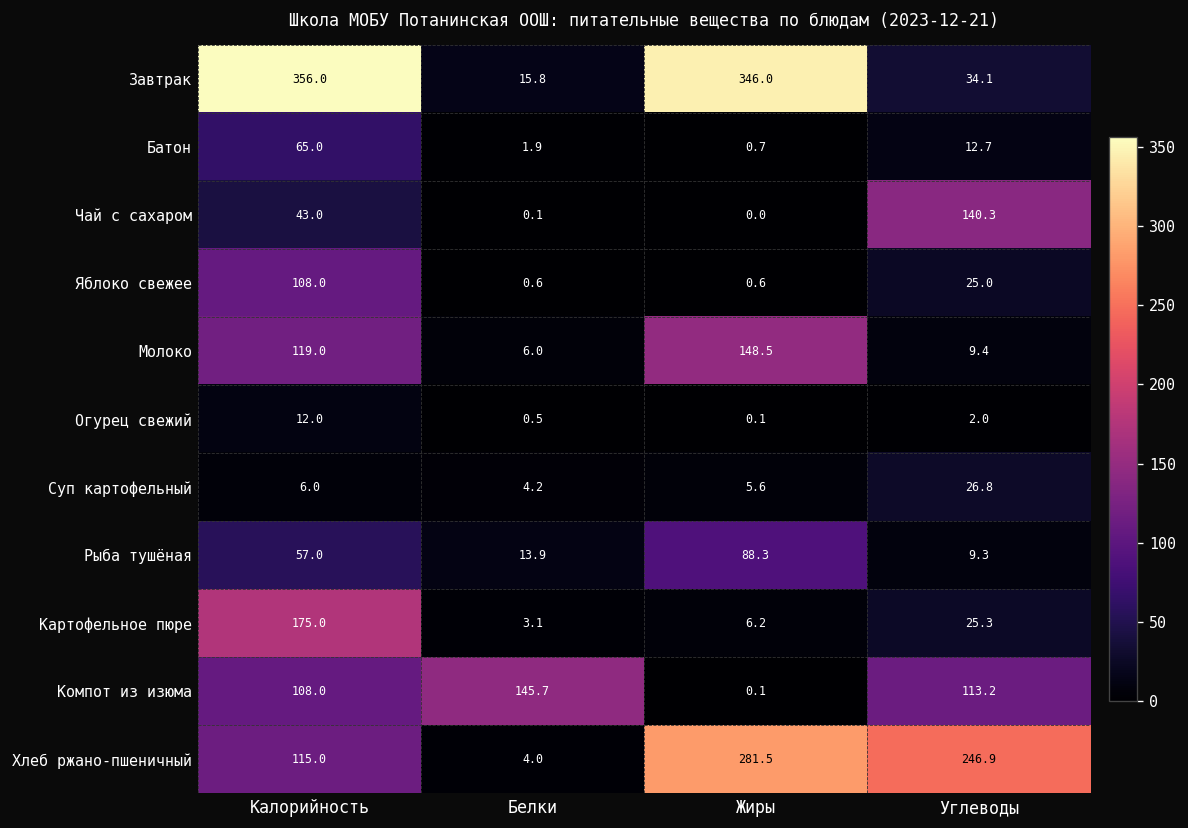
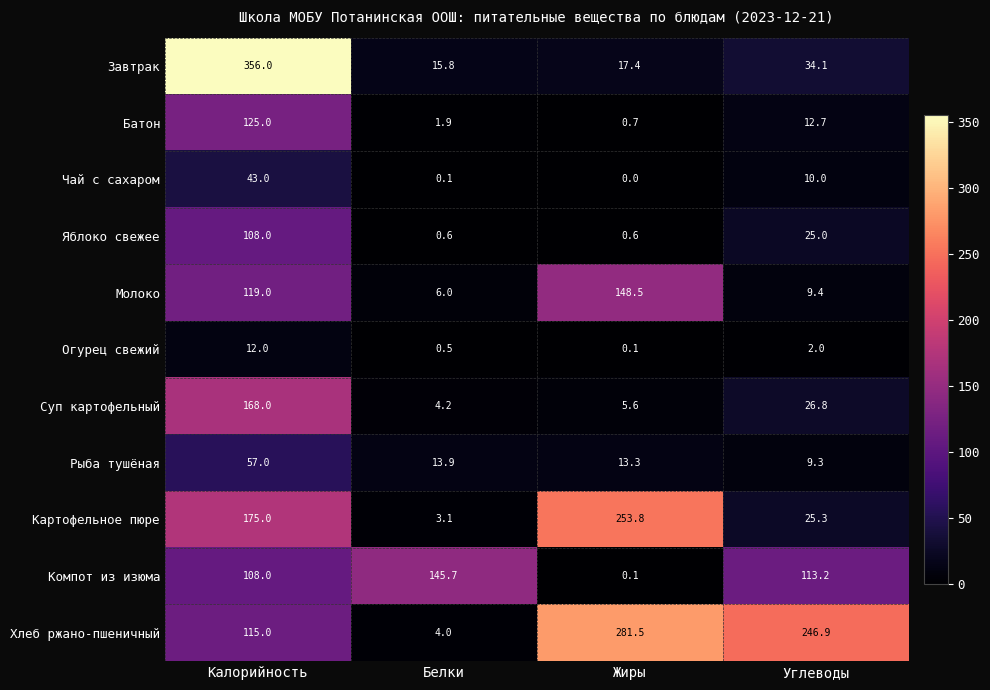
  {
    "Завтрак": {
      "Калорийность": 356.0,
      "Белки": 15.8,
-     "Жиры": 346.0,
+     "Жиры": 17.4,
      "Углеводы": 34.1
    },
    "Батон": {
-     "Калорийность": 65.0,
+     "Калорийность": 125.0,
      "Белки": 1.9,
      "Жиры": 0.7,
      "Углеводы": 12.7
    },
    "Чай с сахаром": {
      "Калорийность": 43.0,
      "Белки": 0.1,
      "Жиры": 0.0,
-     "Углеводы": 140.3
+     "Углеводы": 10.0
    },
    "Яблоко свежее": {
      "Калорийность": 108.0,
      "Белки": 0.6,
      "Жиры": 0.6,
      "Углеводы": 25.0
    },
    "Молоко": {
      "Калорийность": 119.0,
      "Белки": 6.0,
      "Жиры": 148.5,
      "Углеводы": 9.4
    },
    "Огурец свежий": {
      "Калорийность": 12.0,
      "Белки": 0.5,
      "Жиры": 0.1,
      "Углеводы": 2.0
    },
    "Суп картофельный": {
-     "Калорийность": 6.0,
+     "Калорийность": 168.0,
      "Белки": 4.2,
      "Жиры": 5.6,
      "Углеводы": 26.8
    },
    "Рыба тушёная": {
      "Калорийность": 57.0,
      "Белки": 13.9,
-     "Жиры": 88.3,
+     "Жиры": 13.3,
      "Углеводы": 9.3
    },
    "Картофельное пюре": {
      "Калорийность": 175.0,
      "Белки": 3.1,
-     "Жиры": 6.2,
+     "Жиры": 253.8,
      "Углеводы": 25.3
    },
    "Компот из изюма": {
      "Калорийность": 108.0,
      "Белки": 145.7,
      "Жиры": 0.1,
      "Углеводы": 113.2
    },
    "Хлеб ржано-пшеничный": {
      "Калорийность": 115.0,
      "Белки": 4.0,
      "Жиры": 281.5,
      "Углеводы": 246.9
    }
  }
